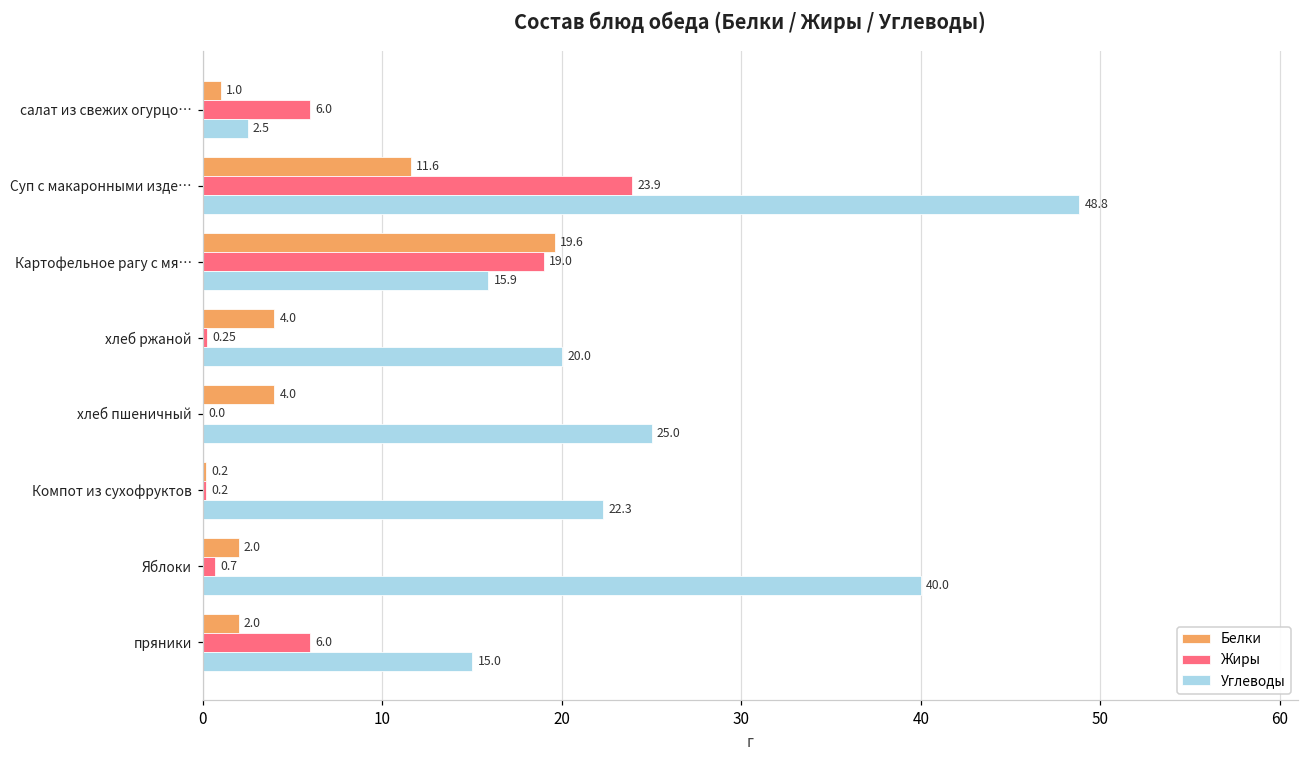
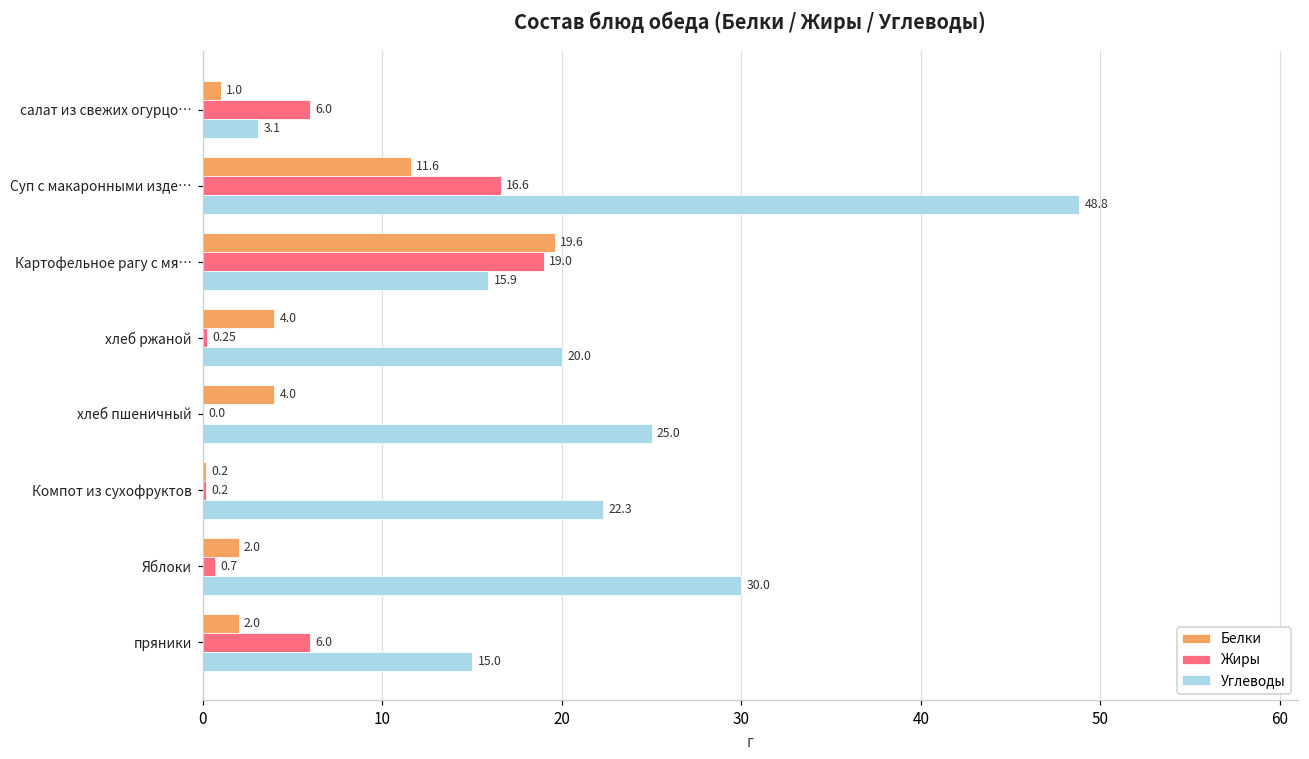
  {
    "Белки": {
      "салат из свежих огурцо…": 1.0,
      "Суп с макаронными изде…": 11.6,
      "Картофельное рагу с мя…": 19.6,
      "хлеб ржаной": 4.0,
      "хлеб пшеничный": 4.0,
      "Компот из сухофруктов": 0.2,
      "Яблоки": 2.0,
      "пряники": 2.0
    },
    "Жиры": {
      "салат из свежих огурцо…": 6.0,
-     "Суп с макаронными изде…": 23.9,
+     "Суп с макаронными изде…": 16.6,
      "Картофельное рагу с мя…": 19.0,
      "хлеб ржаной": 0.25,
      "хлеб пшеничный": 0.0,
      "Компот из сухофруктов": 0.2,
      "Яблоки": 0.7,
      "пряники": 6.0
    },
    "Углеводы": {
-     "салат из свежих огурцо…": 2.5,
+     "салат из свежих огурцо…": 3.1,
      "Суп с макаронными изде…": 48.8,
      "Картофельное рагу с мя…": 15.9,
      "хлеб ржаной": 20.0,
      "хлеб пшеничный": 25.0,
      "Компот из сухофруктов": 22.3,
-     "Яблоки": 40.0,
+     "Яблоки": 30.0,
      "пряники": 15.0
    }
  }
